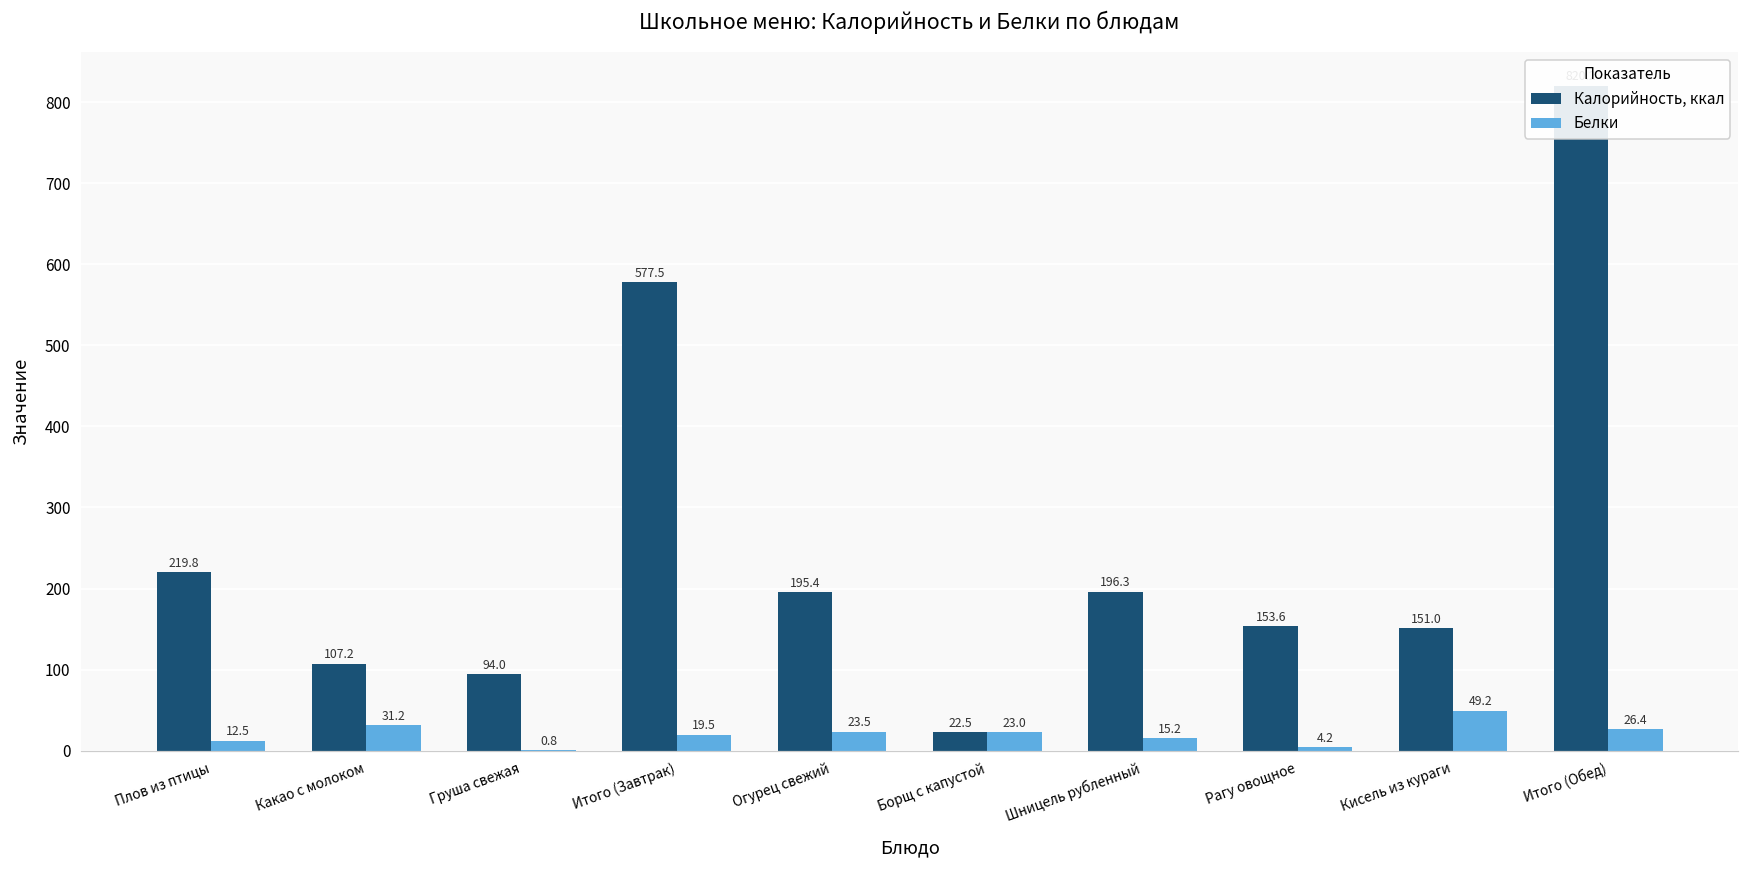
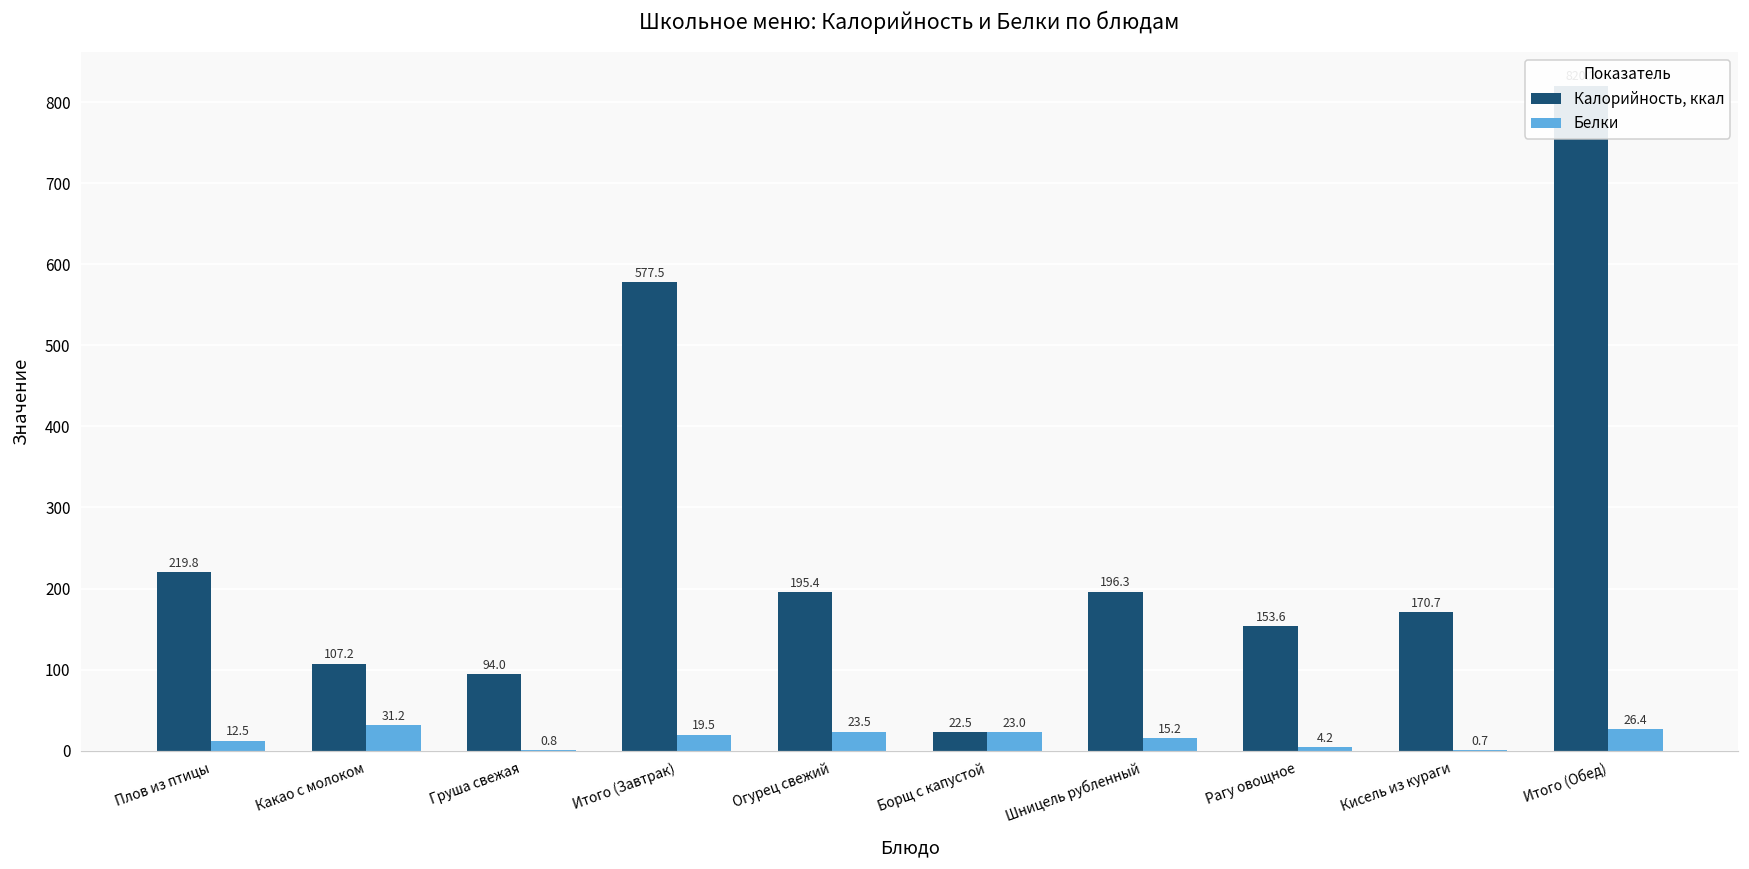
  {
    "Калорийность, ккал": {
      "Плов из птицы": 219.8,
      "Какао с молоком": 107.2,
      "Груша свежая": 94.0,
      "Итого (Завтрак)": 577.5,
      "Огурец свежий": 195.4,
      "Борщ с капустой": 22.5,
      "Шницель рубленный": 196.3,
      "Рагу овощное": 153.6,
-     "Кисель из кураги": 151.0
+     "Кисель из кураги": 170.7
    },
    "Белки": {
      "Плов из птицы": 12.5,
      "Какао с молоком": 31.2,
      "Груша свежая": 0.8,
      "Итого (Завтрак)": 19.5,
      "Огурец свежий": 23.5,
      "Борщ с капустой": 23.0,
      "Шницель рубленный": 15.2,
      "Рагу овощное": 4.2,
-     "Кисель из кураги": 49.2,
+     "Кисель из кураги": 0.7,
      "Итого (Обед)": 26.4
    }
  }
